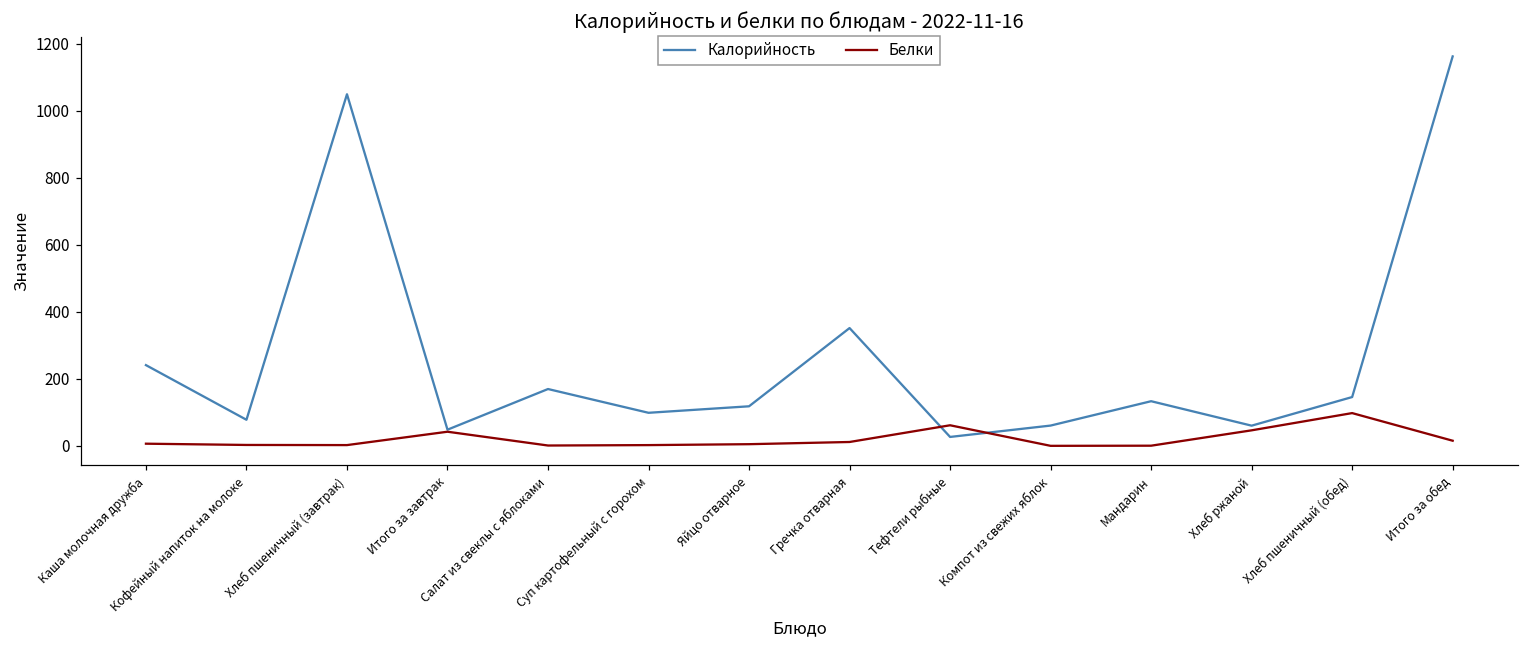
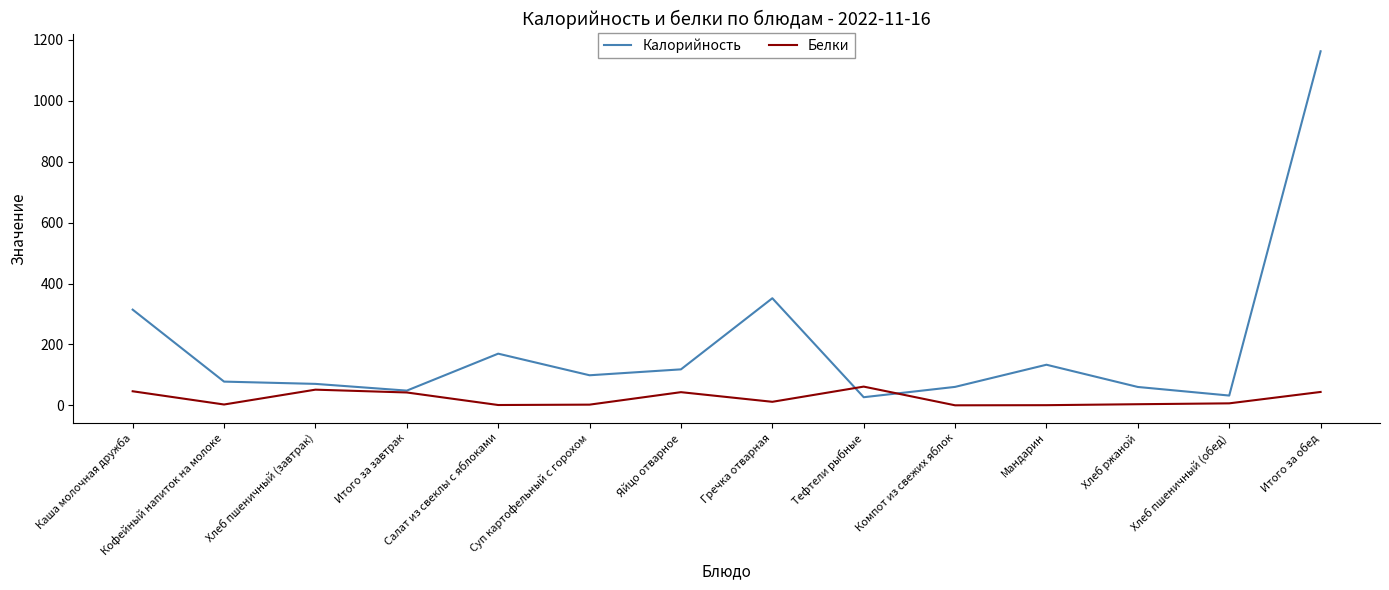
  {
    "Калорийность": {
-     "Каша молочная дружба": 240,
+     "Каша молочная дружба": 310,
      "Кофейный напиток на молоке": 80,
-     "Хлеб пшеничный (завтрак)": 1050,
+     "Хлеб пшеничный (завтрак)": 70,
      "Салат из свеклы с яблоками": 170,
      "Суп картофельный с горохом": 100,
      "Яйцо отварное": 120,
      "Гречка отварная": 350,
      "Тефтели рыбные": 30,
      "Компот из свежих яблок": 60,
      "Мандарин": 130,
      "Хлеб ржаной": 60,
-     "Хлеб пшеничный (обед)": 150,
+     "Хлеб пшеничный (обед)": 30,
      "Итого за обед": 1160
    },
    "Белки": {
-     "Каша молочная дружба": 10,
+     "Каша молочная дружба": 50,
      "Кофейный напиток на молоке": 0,
-     "Хлеб пшеничный (завтрак)": 0,
+     "Хлеб пшеничный (завтрак)": 50,
      "Салат из свеклы с яблоками": 0,
      "Суп картофельный с горохом": 0,
-     "Яйцо отварное": 10,
+     "Яйцо отварное": 40,
      "Гречка отварная": 10,
      "Тефтели рыбные": 60,
      "Компот из свежих яблок": 0,
      "Мандарин": 0,
-     "Хлеб ржаной": 50,
-     "Хлеб пшеничный (обед)": 100,
-     "Итого за обед": 20
+     "Хлеб ржаной": 0,
+     "Хлеб пшеничный (обед)": 10,
+     "Итого за обед": 40
    }
  }
